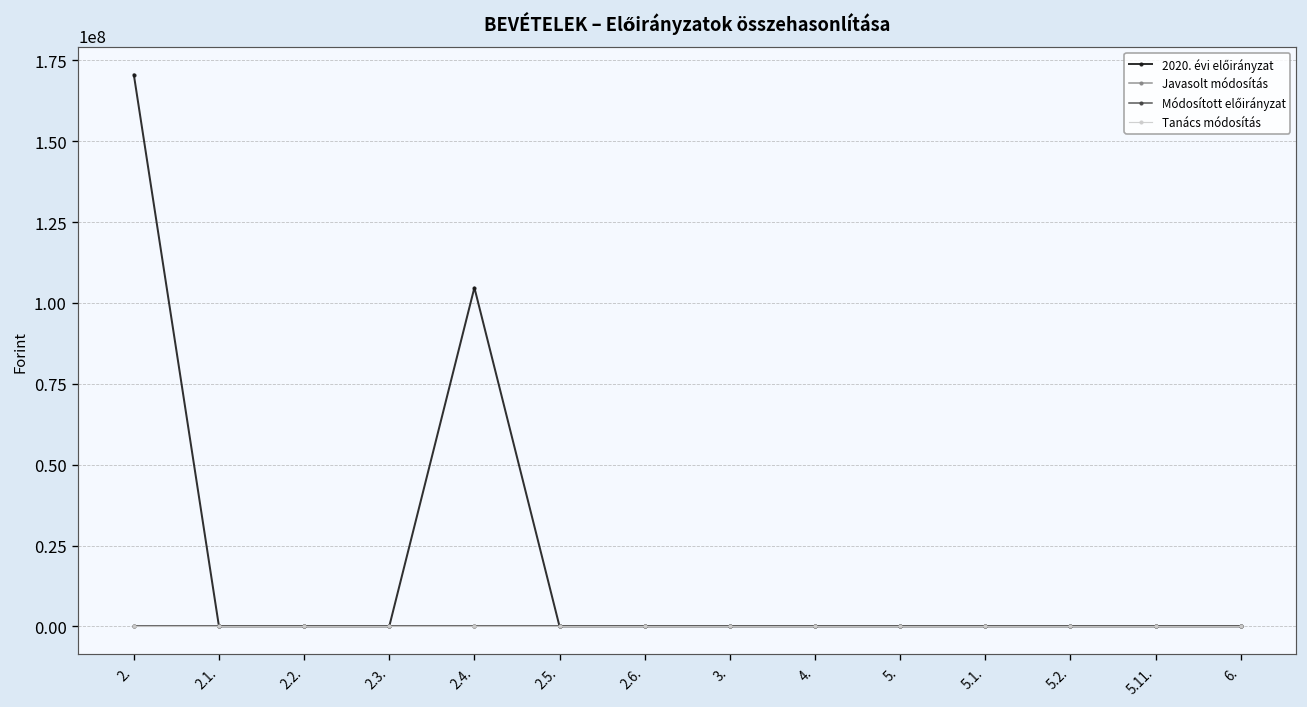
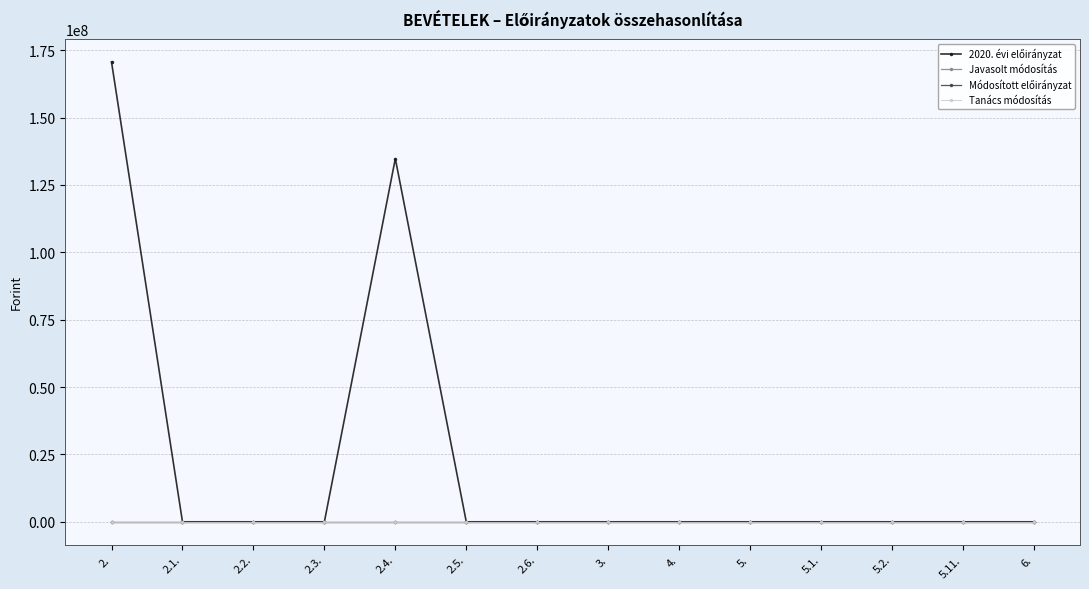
  {
    "2020. évi előirányzat": {
      "2.": 171000000,
-     "2.4.": 105000000
+     "2.4.": 135000000
    },
    "Tanács módosítás": {
      "2.": 0,
      "2.4.": 0
    }
  }
